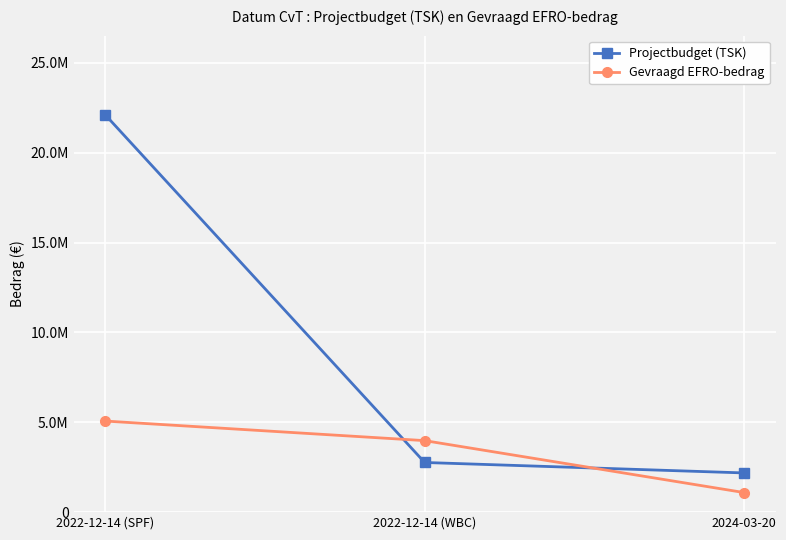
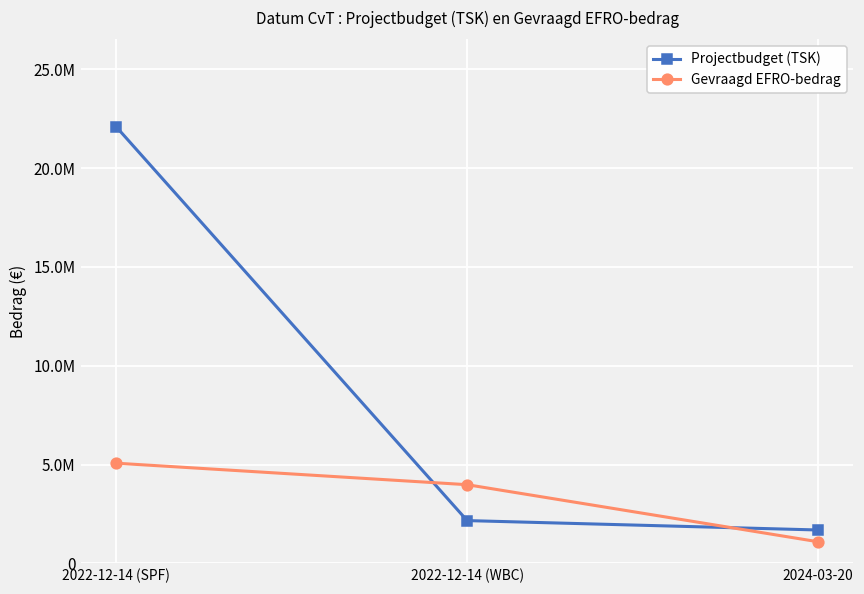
  {
    "Projectbudget (TSK)": {
      "2022-12-14 (SPF)": 22100000,
-     "2022-12-14 (WBC)": 2800000,
-     "2024-03-20": 2200000
+     "2022-12-14 (WBC)": 2200000,
+     "2024-03-20": 1700000
    },
    "Gevraagd EFRO-bedrag": {
      "2022-12-14 (SPF)": 5100000,
      "2022-12-14 (WBC)": 4000000,
      "2024-03-20": 1100000
    }
  }
